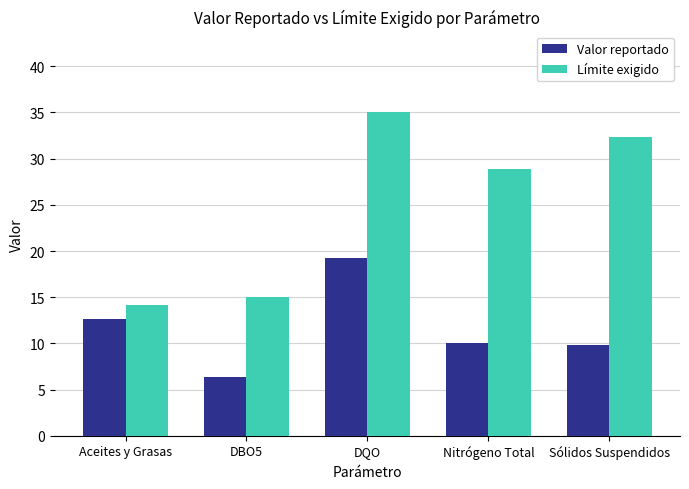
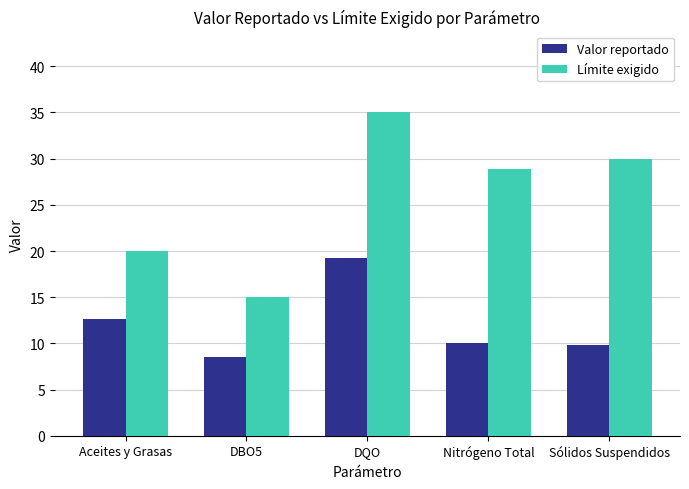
  {
    "Valor reportado": {
      "Aceites y Grasas": 13,
-     "DBO5": 6,
+     "DBO5": 9,
      "DQO": 19,
      "Nitrógeno Total": 10,
      "Sólidos Suspendidos": 10
    },
    "Límite exigido": {
-     "Aceites y Grasas": 14,
+     "Aceites y Grasas": 20,
      "DBO5": 15,
      "DQO": 35,
      "Nitrógeno Total": 29,
-     "Sólidos Suspendidos": 32
+     "Sólidos Suspendidos": 30
    }
  }
